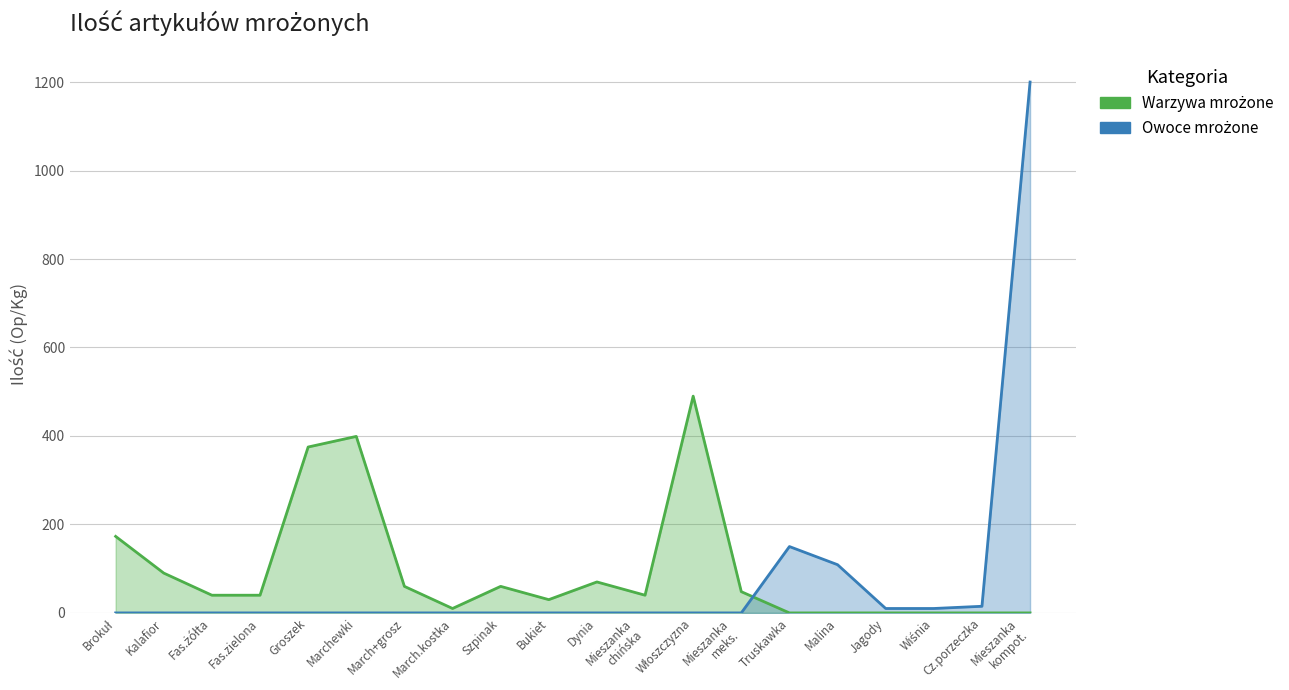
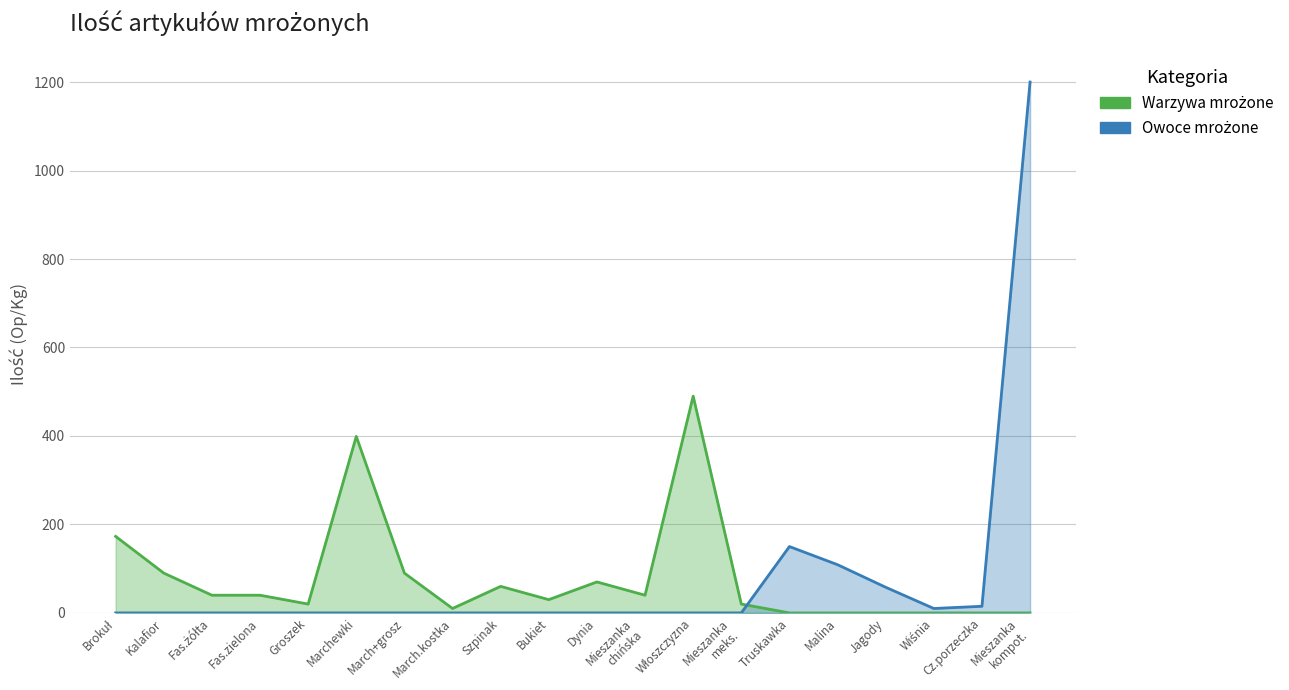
  {
    "Warzywa mrożone": {
      "Brokuł": 170,
      "Kalafior": 90,
      "Fas.żółta": 40,
      "Fas.zielona": 40,
-     "Groszek": 380,
+     "Groszek": 20,
      "Marchewki": 400,
-     "March+grosz": 60,
+     "March+grosz": 90,
      "March.kostka": 10,
      "Szpinak": 60,
      "Bukiet": 30,
      "Dynia": 70,
      "Mieszanka chińska": 40,
      "Włoszczyzna": 490,
-     "Mieszanka meks.": 50,
+     "Mieszanka meks.": 20,
      "Truskawka": 0,
      "Malina": 0,
      "Jagody": 0,
      "Wiśnia": 0,
      "Cz.porzeczka": 0,
      "Mieszanka kompot.": 0
    },
    "Owoce mrożone": {
      "Brokuł": 0,
      "Kalafior": 0,
      "Fas.żółta": 0,
      "Fas.zielona": 0,
      "Groszek": 0,
      "Marchewki": 0,
      "March+grosz": 0,
      "March.kostka": 0,
      "Szpinak": 0,
      "Bukiet": 0,
      "Dynia": 0,
      "Mieszanka chińska": 0,
      "Włoszczyzna": 0,
      "Mieszanka meks.": 0,
      "Truskawka": 150,
      "Malina": 110,
-     "Jagody": 10,
+     "Jagody": 60,
      "Wiśnia": 10,
      "Cz.porzeczka": 20,
      "Mieszanka kompot.": 1200
    }
  }
